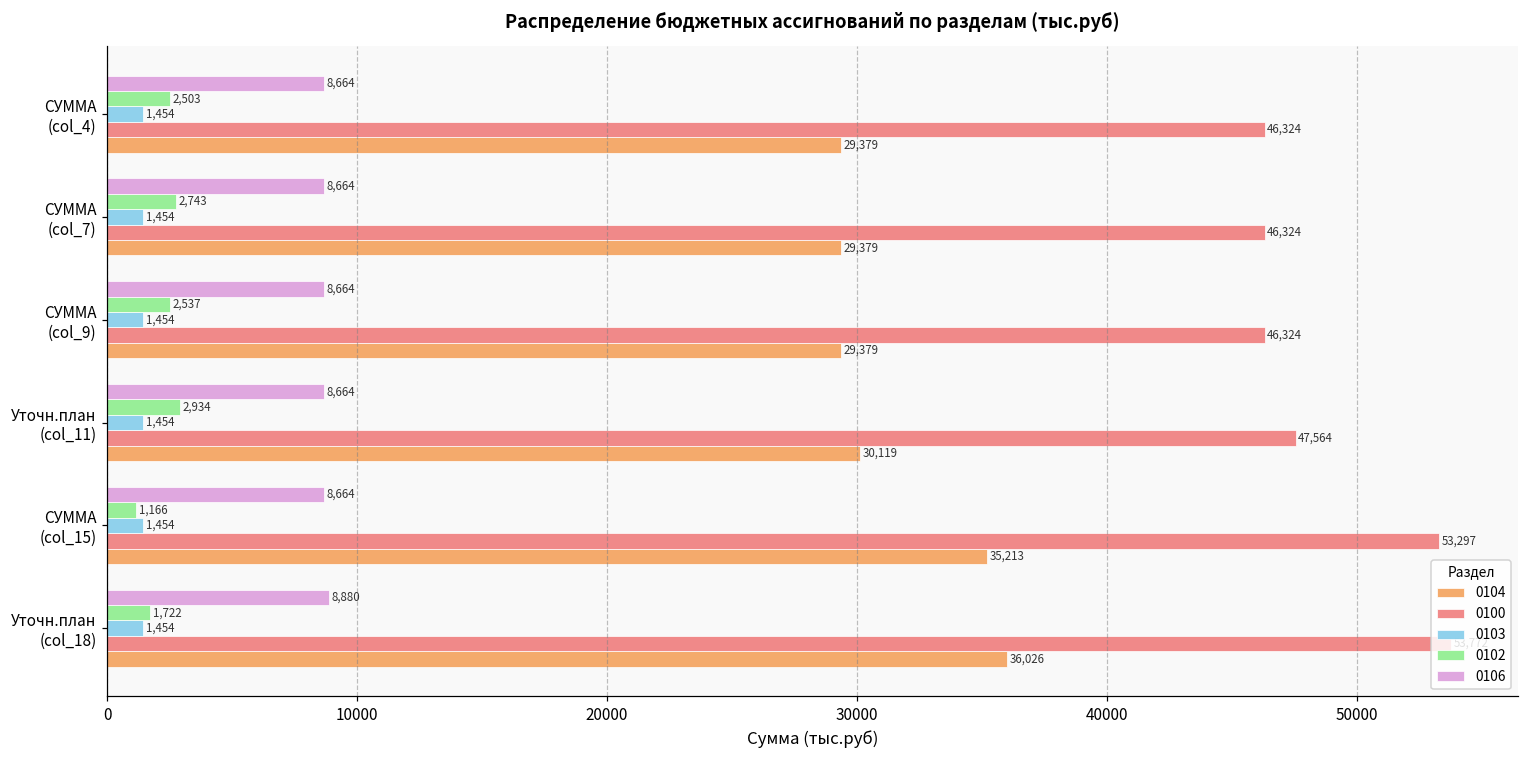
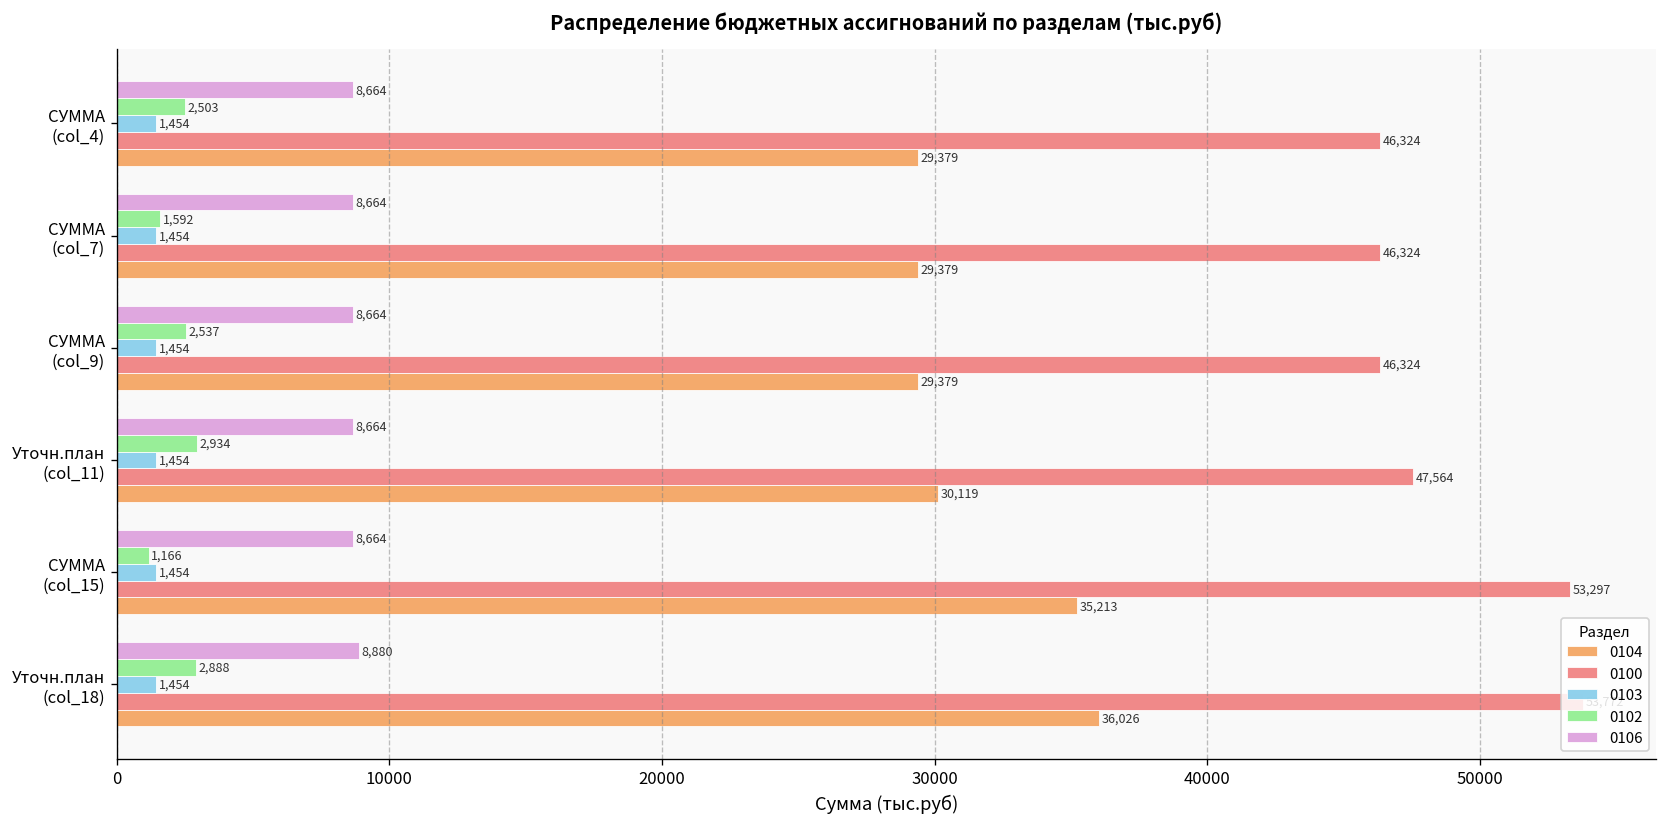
  {
    "0103": {
      "СУММА (col_4)": "1,454",
      "СУММА (col_7)": "1,454",
      "СУММА (col_9)": "1,454",
      "Уточн.план (col_11)": "1,454",
      "СУММА (col_15)": "1,454",
      "Уточн.план (col_18)": "1,454"
    },
    "0102": {
      "СУММА (col_4)": "2,503",
-     "СУММА (col_7)": "2,743",
+     "СУММА (col_7)": "1,592",
      "СУММА (col_9)": "2,537",
      "Уточн.план (col_11)": "2,934",
      "СУММА (col_15)": "1,166",
-     "Уточн.план (col_18)": "1,722"
+     "Уточн.план (col_18)": "2,888"
    },
    "0106": {
      "СУММА (col_4)": "8,664",
      "СУММА (col_7)": "8,664",
      "СУММА (col_9)": "8,664",
      "Уточн.план (col_11)": "8,664",
      "СУММА (col_15)": "8,664",
      "Уточн.план (col_18)": "8,880"
    }
  }
